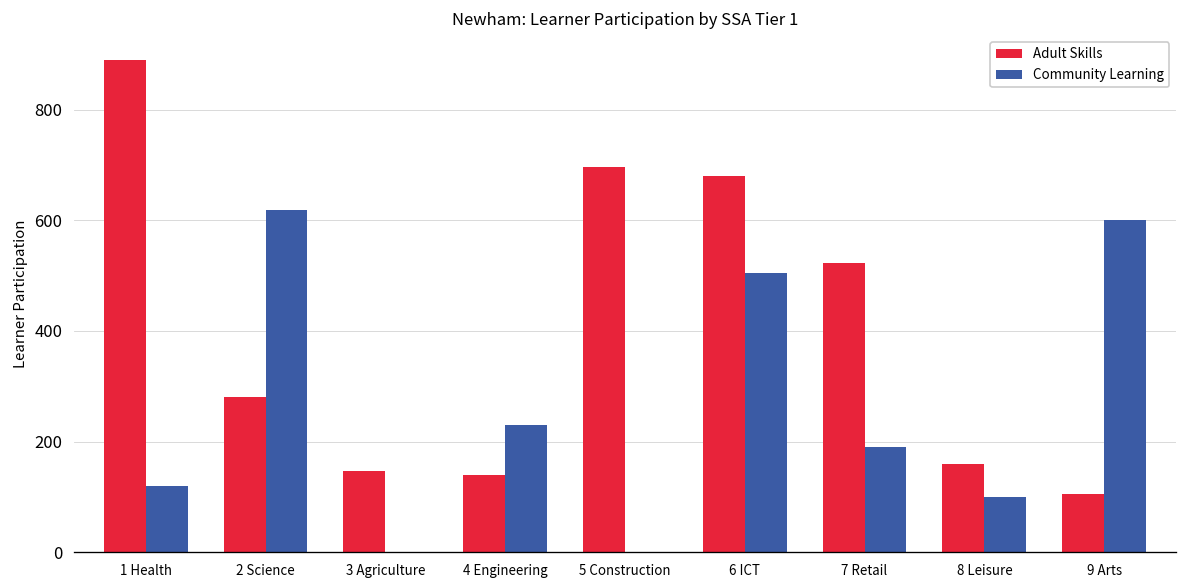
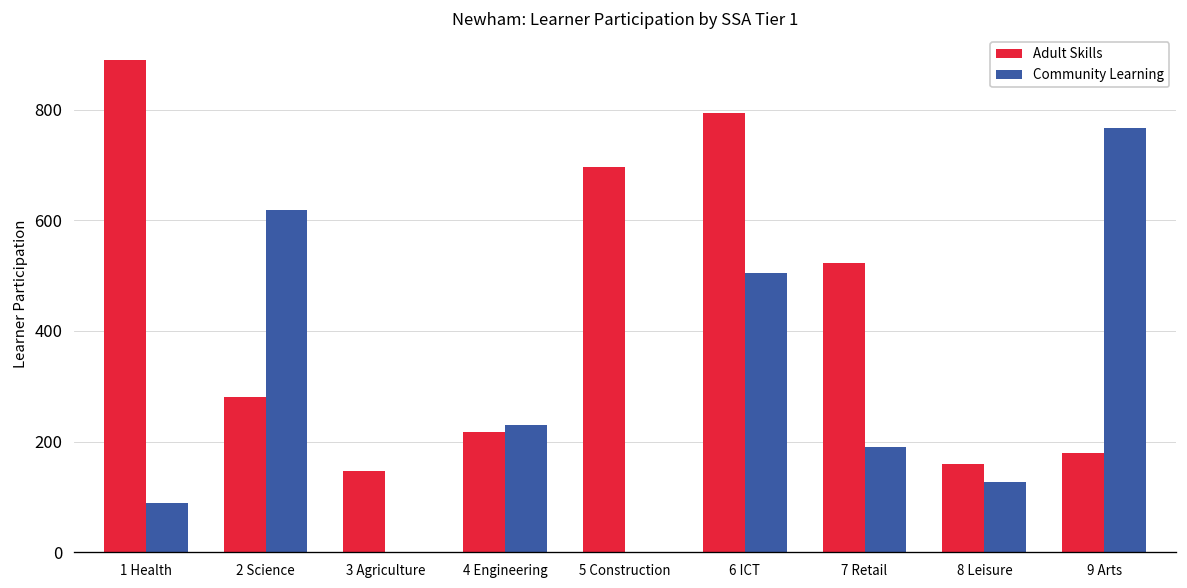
  {
    "Adult Skills": {
      "1 Health": 890,
      "2 Science": 280,
      "3 Agriculture": 150,
-     "4 Engineering": 140,
+     "4 Engineering": 220,
      "5 Construction": 700,
-     "6 ICT": 680,
+     "6 ICT": 790,
      "7 Retail": 520,
      "8 Leisure": 160,
-     "9 Arts": 110
+     "9 Arts": 180
    },
    "Community Learning": {
-     "1 Health": 120,
+     "1 Health": 90,
      "2 Science": 620,
      "3 Agriculture": 0,
      "4 Engineering": 230,
      "5 Construction": 0,
      "6 ICT": 510,
      "7 Retail": 190,
-     "8 Leisure": 100,
-     "9 Arts": 600
+     "8 Leisure": 130,
+     "9 Arts": 770
    }
  }
